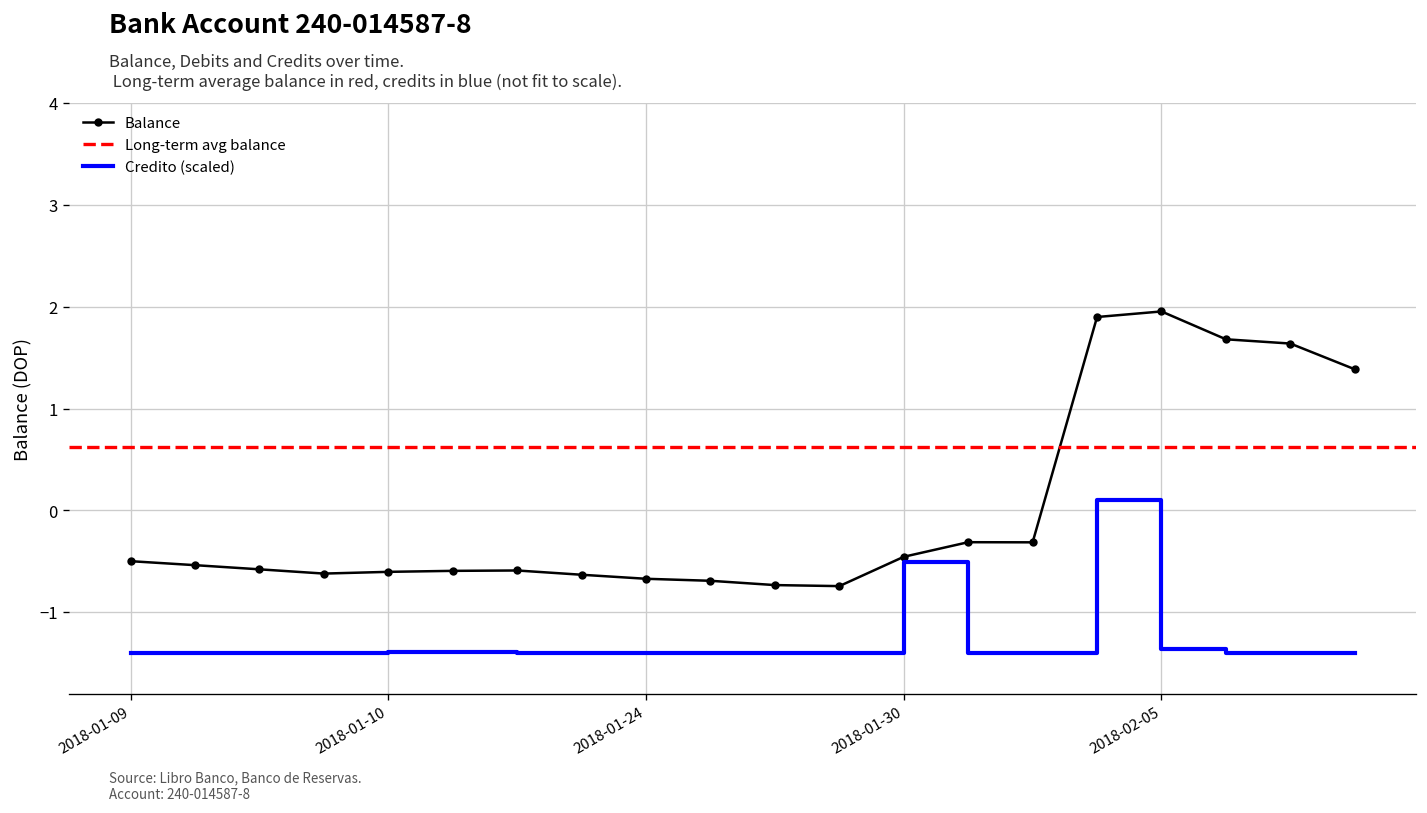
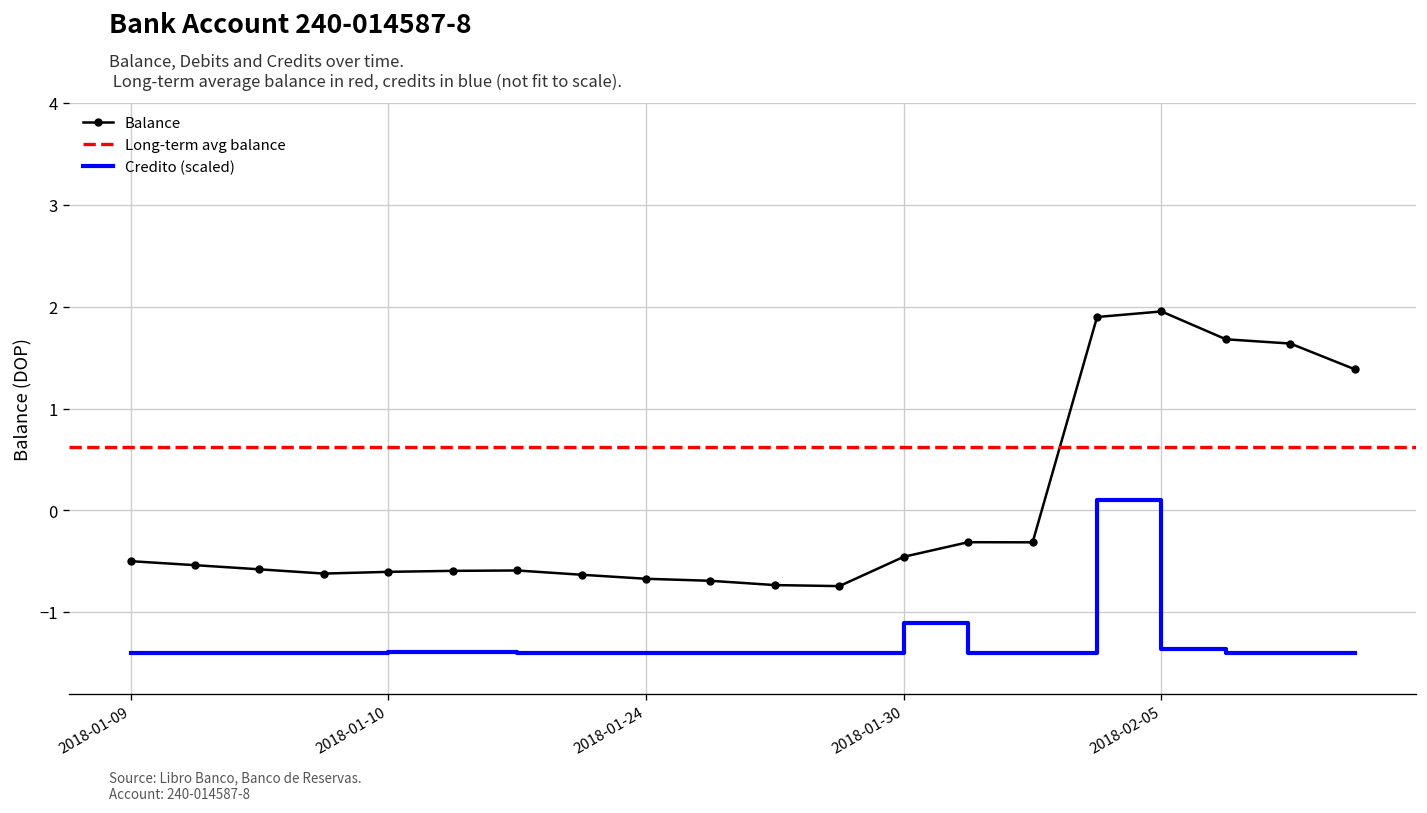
  {
    "Balance": {
      "2018-01-10": -0.6,
      "2018-01-30": -0.5
    },
    "Credito (scaled)": {
      "2018-01-10": -1.4,
-     "2018-01-30": -0.5
+     "2018-01-30": -1.1
    }
  }
